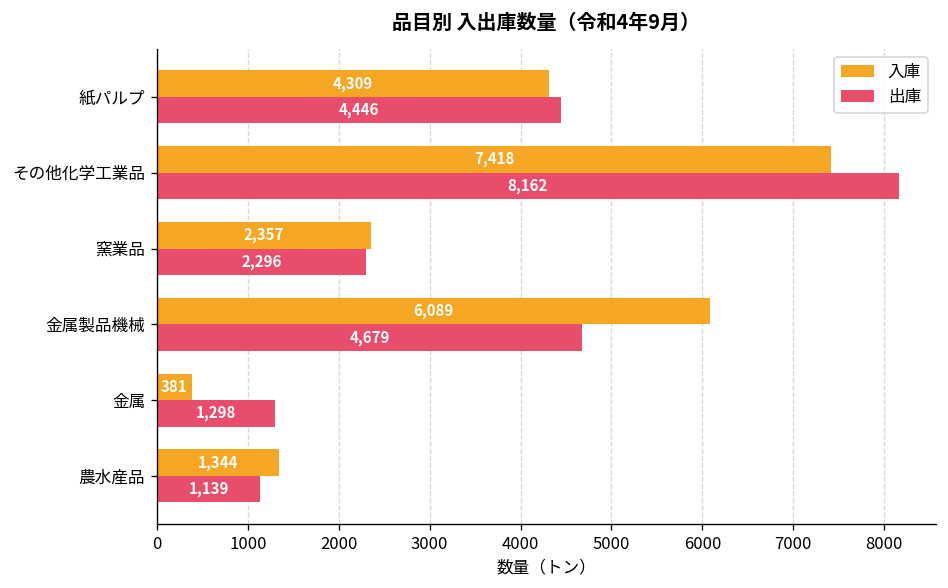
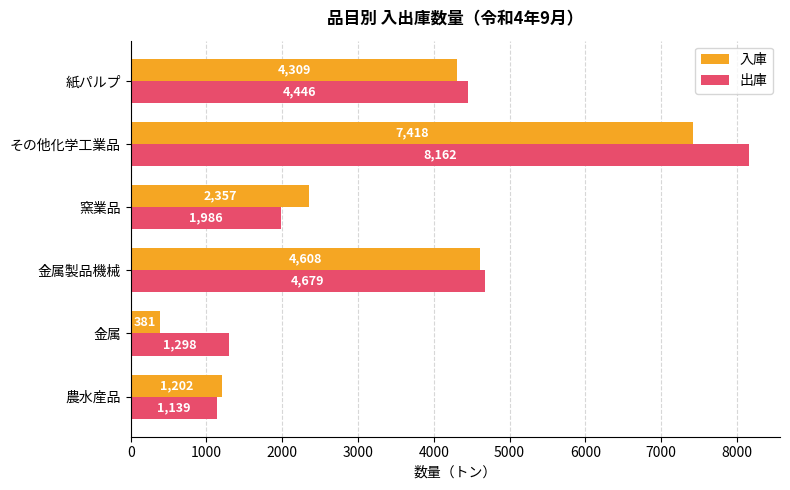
  {
    "入庫": {
      "紙パルプ": "4,309",
      "その他化学工業品": "7,418",
      "窯業品": "2,357",
-     "金属製品機械": "6,089",
+     "金属製品機械": "4,608",
      "金属": "381",
-     "農水産品": "1,344"
+     "農水産品": "1,202"
    },
    "出庫": {
      "紙パルプ": "4,446",
      "その他化学工業品": "8,162",
-     "窯業品": "2,296",
+     "窯業品": "1,986",
      "金属製品機械": "4,679",
      "金属": "1,298",
      "農水産品": "1,139"
    }
  }
